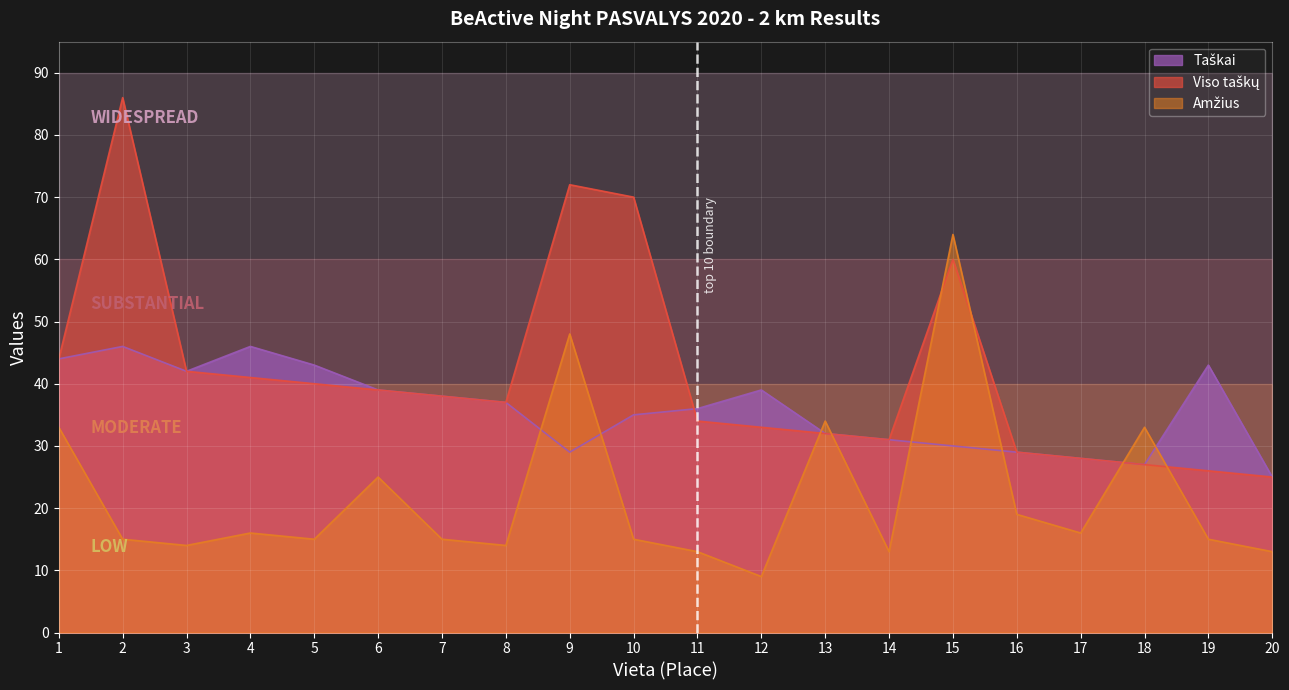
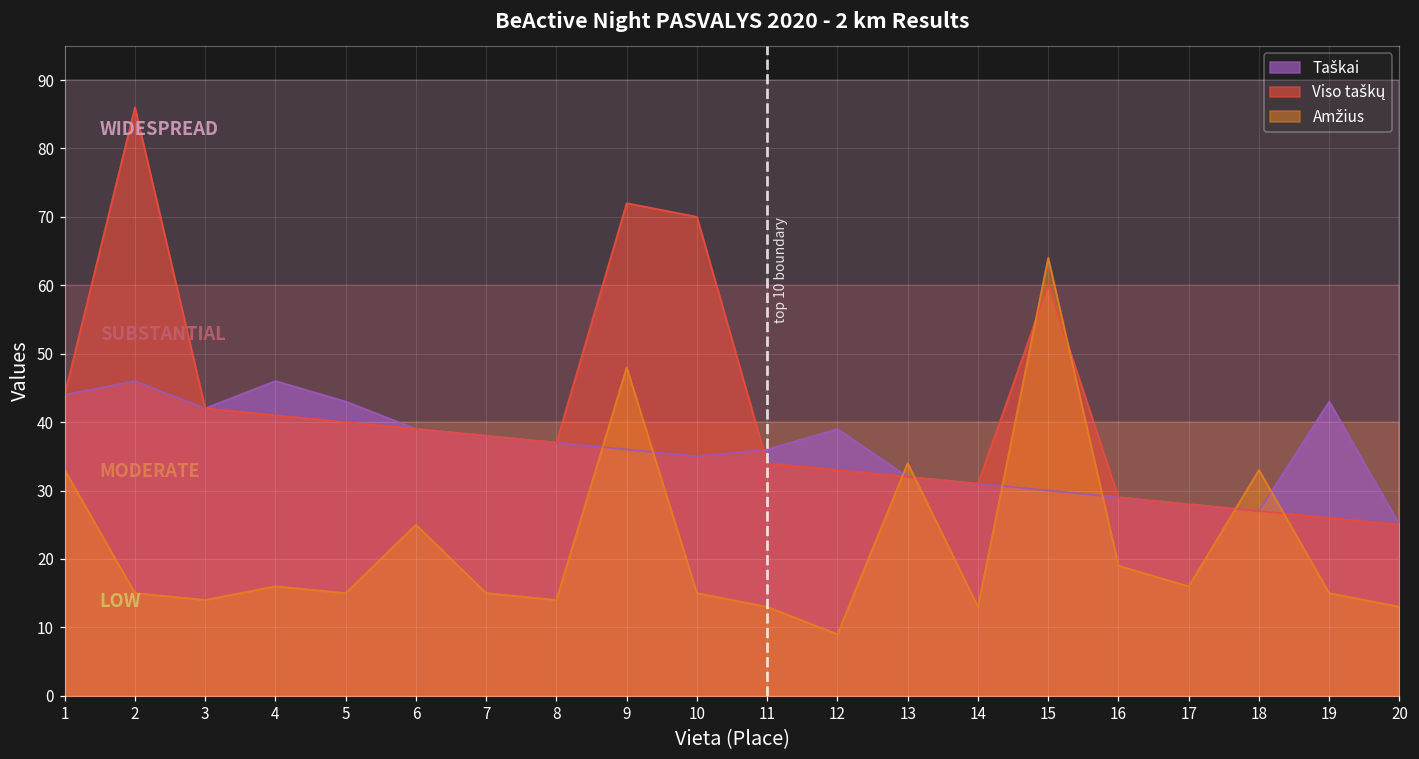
  {
    "Taškai": {
      "2": 46,
      "4": 46,
      "5": 43,
-     "9": 29,
+     "9": 36,
      "10": 35,
      "11": 36,
      "12": 39,
      "15": 30,
      "19": 43
    }
  }
